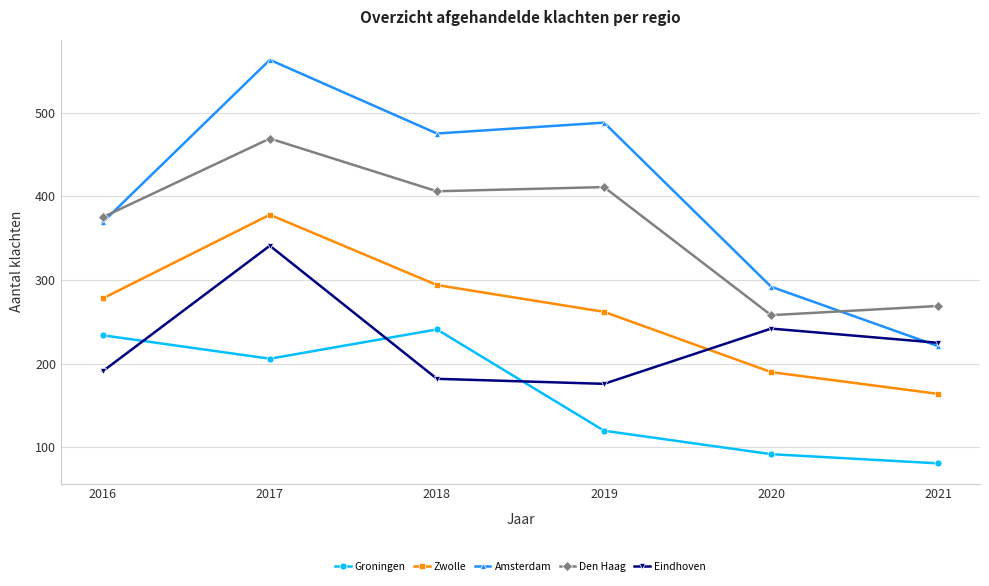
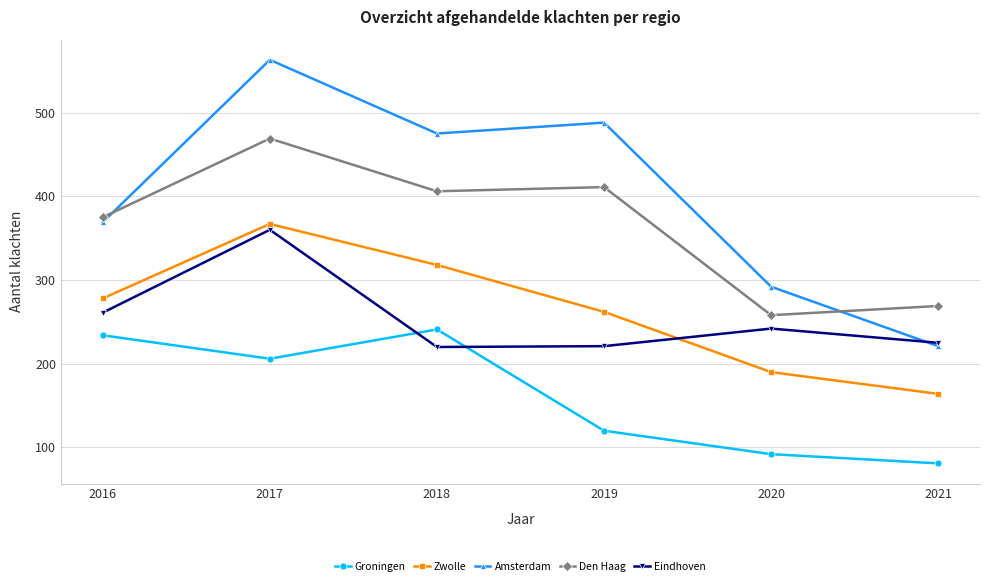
  {
    "Zwolle": {
      "2016": 280,
-     "2017": 380,
-     "2018": 290,
+     "2017": 370,
+     "2018": 320,
      "2019": 260,
      "2020": 190,
      "2021": 160
    },
    "Den Haag": {
      "2016": 380,
      "2017": 470,
      "2018": 410,
      "2019": 410,
      "2020": 260,
      "2021": 270
    },
    "Eindhoven": {
-     "2016": 190,
-     "2017": 340,
-     "2018": 180,
-     "2019": 180,
+     "2016": 260,
+     "2017": 360,
+     "2018": 220,
+     "2019": 220,
      "2020": 240,
      "2021": 230
    }
  }
